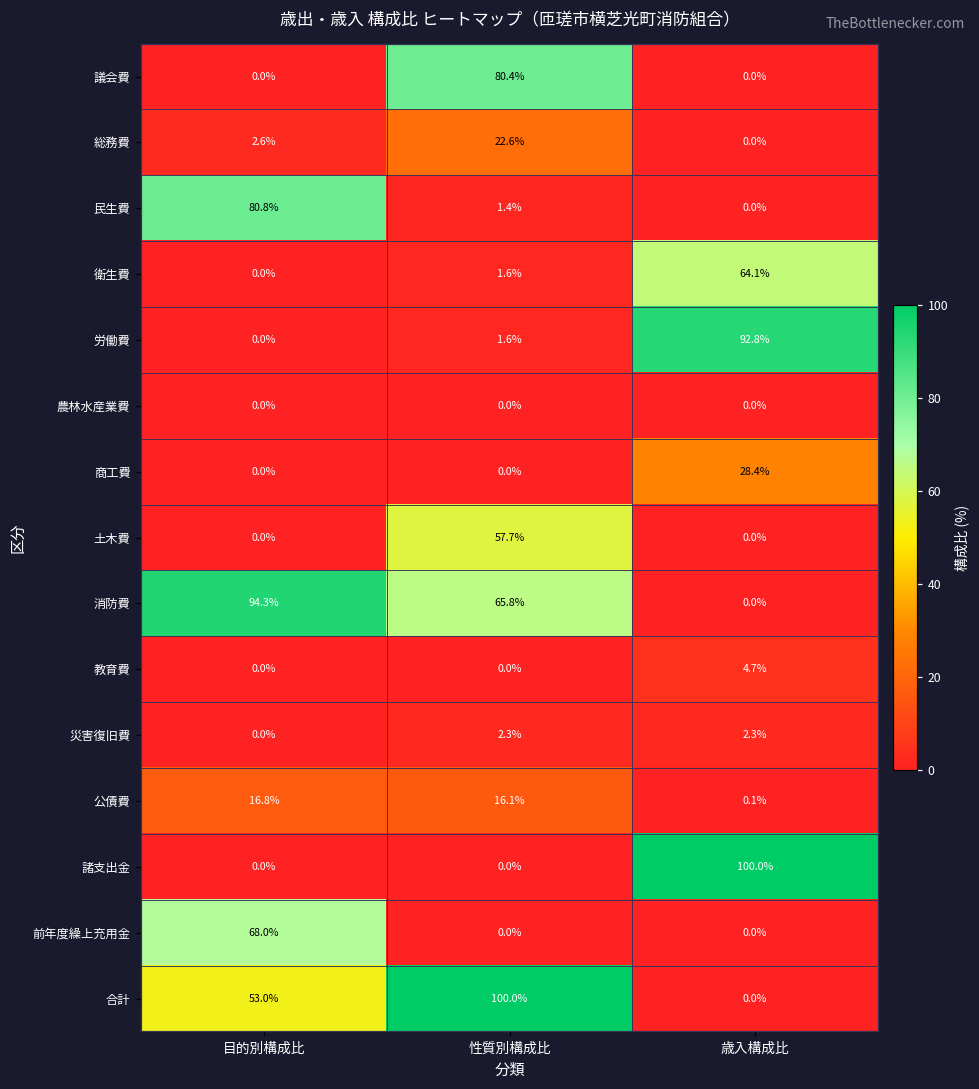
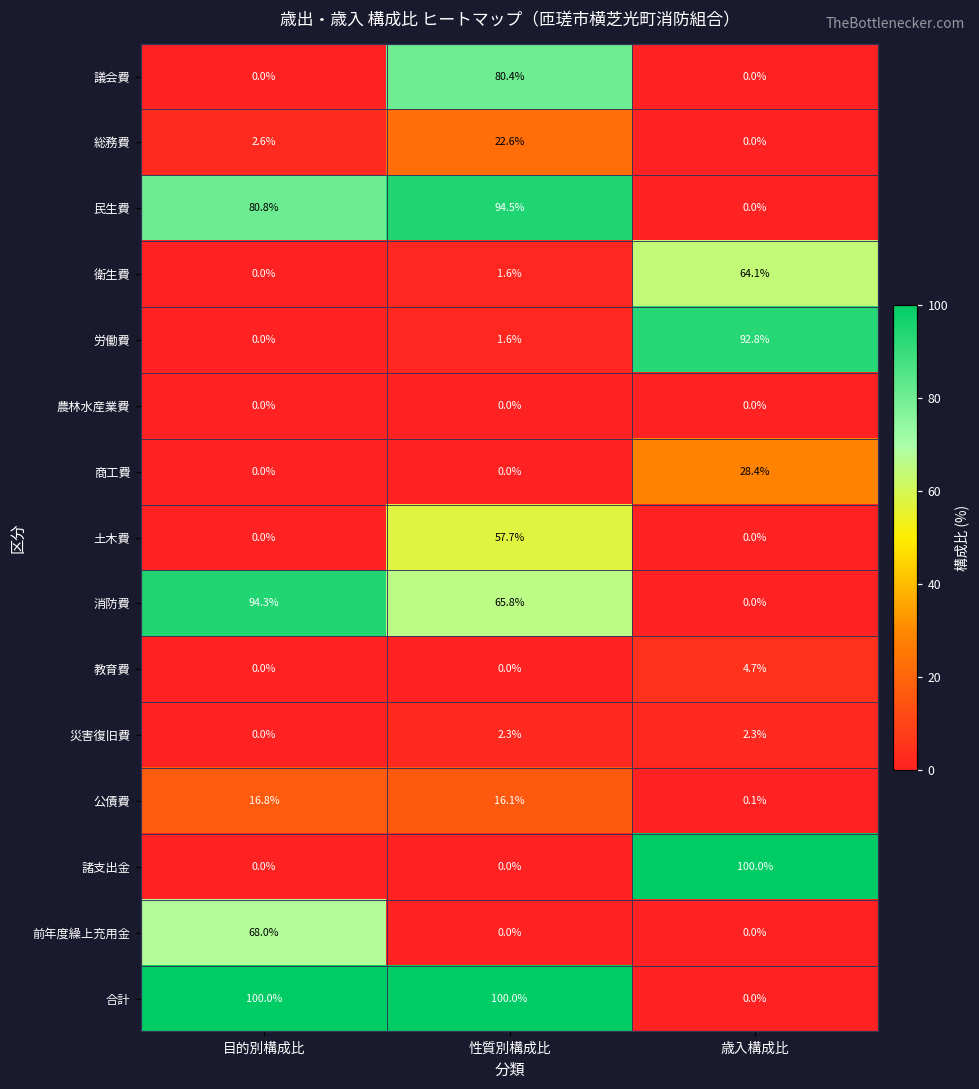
  {
    "議会費": {
      "目的別構成比": "0.0%",
      "性質別構成比": "80.4%",
      "歳入構成比": "0.0%"
    },
    "総務費": {
      "目的別構成比": "2.6%",
      "性質別構成比": "22.6%",
      "歳入構成比": "0.0%"
    },
    "民生費": {
      "目的別構成比": "80.8%",
-     "性質別構成比": "1.4%",
+     "性質別構成比": "94.5%",
      "歳入構成比": "0.0%"
    },
    "衛生費": {
      "目的別構成比": "0.0%",
      "性質別構成比": "1.6%",
      "歳入構成比": "64.1%"
    },
    "労働費": {
      "目的別構成比": "0.0%",
      "性質別構成比": "1.6%",
      "歳入構成比": "92.8%"
    },
    "農林水産業費": {
      "目的別構成比": "0.0%",
      "性質別構成比": "0.0%",
      "歳入構成比": "0.0%"
    },
    "商工費": {
      "目的別構成比": "0.0%",
      "性質別構成比": "0.0%",
      "歳入構成比": "28.4%"
    },
    "土木費": {
      "目的別構成比": "0.0%",
      "性質別構成比": "57.7%",
      "歳入構成比": "0.0%"
    },
    "消防費": {
      "目的別構成比": "94.3%",
      "性質別構成比": "65.8%",
      "歳入構成比": "0.0%"
    },
    "教育費": {
      "目的別構成比": "0.0%",
      "性質別構成比": "0.0%",
      "歳入構成比": "4.7%"
    },
    "災害復旧費": {
      "目的別構成比": "0.0%",
      "性質別構成比": "2.3%",
      "歳入構成比": "2.3%"
    },
    "公債費": {
      "目的別構成比": "16.8%",
      "性質別構成比": "16.1%",
      "歳入構成比": "0.1%"
    },
    "諸支出金": {
      "目的別構成比": "0.0%",
      "性質別構成比": "0.0%",
      "歳入構成比": "100.0%"
    },
    "前年度繰上充用金": {
      "目的別構成比": "68.0%",
      "性質別構成比": "0.0%",
      "歳入構成比": "0.0%"
    },
    "合計": {
-     "目的別構成比": "53.0%",
+     "目的別構成比": "100.0%",
      "性質別構成比": "100.0%",
      "歳入構成比": "0.0%"
    }
  }
